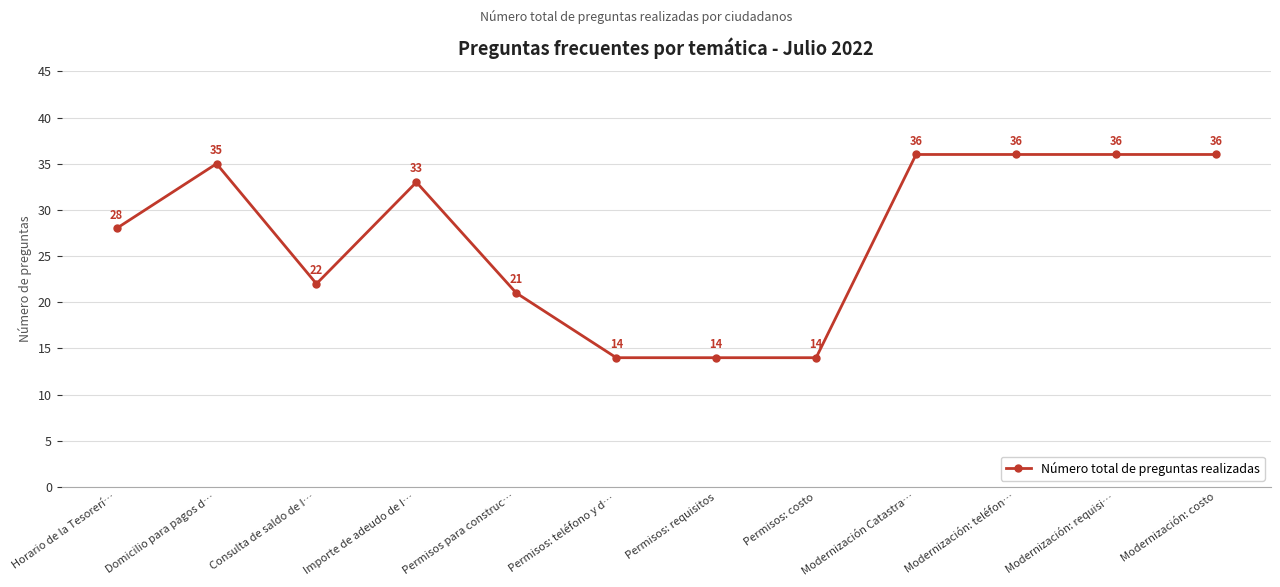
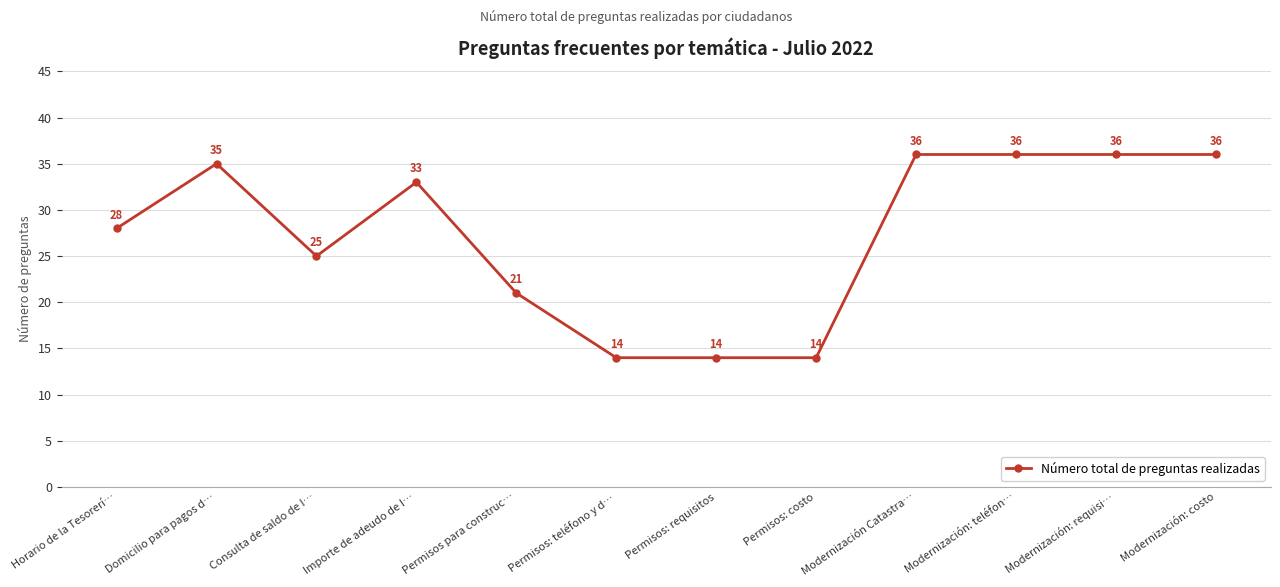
  {
    "Horario de la Tesorerí…": 28,
    "Domicilio para pagos d…": 35,
-   "Consulta de saldo de I…": 22,
+   "Consulta de saldo de I…": 25,
    "Importe de adeudo de I…": 33,
    "Permisos para construc…": 21,
    "Permisos: teléfono y d…": 14,
    "Permisos: requisitos": 14,
    "Permisos: costo": 14,
    "Modernización Catastra…": 36,
    "Modernización: teléfon…": 36,
    "Modernización: requisi…": 36,
    "Modernización: costo": 36
  }
